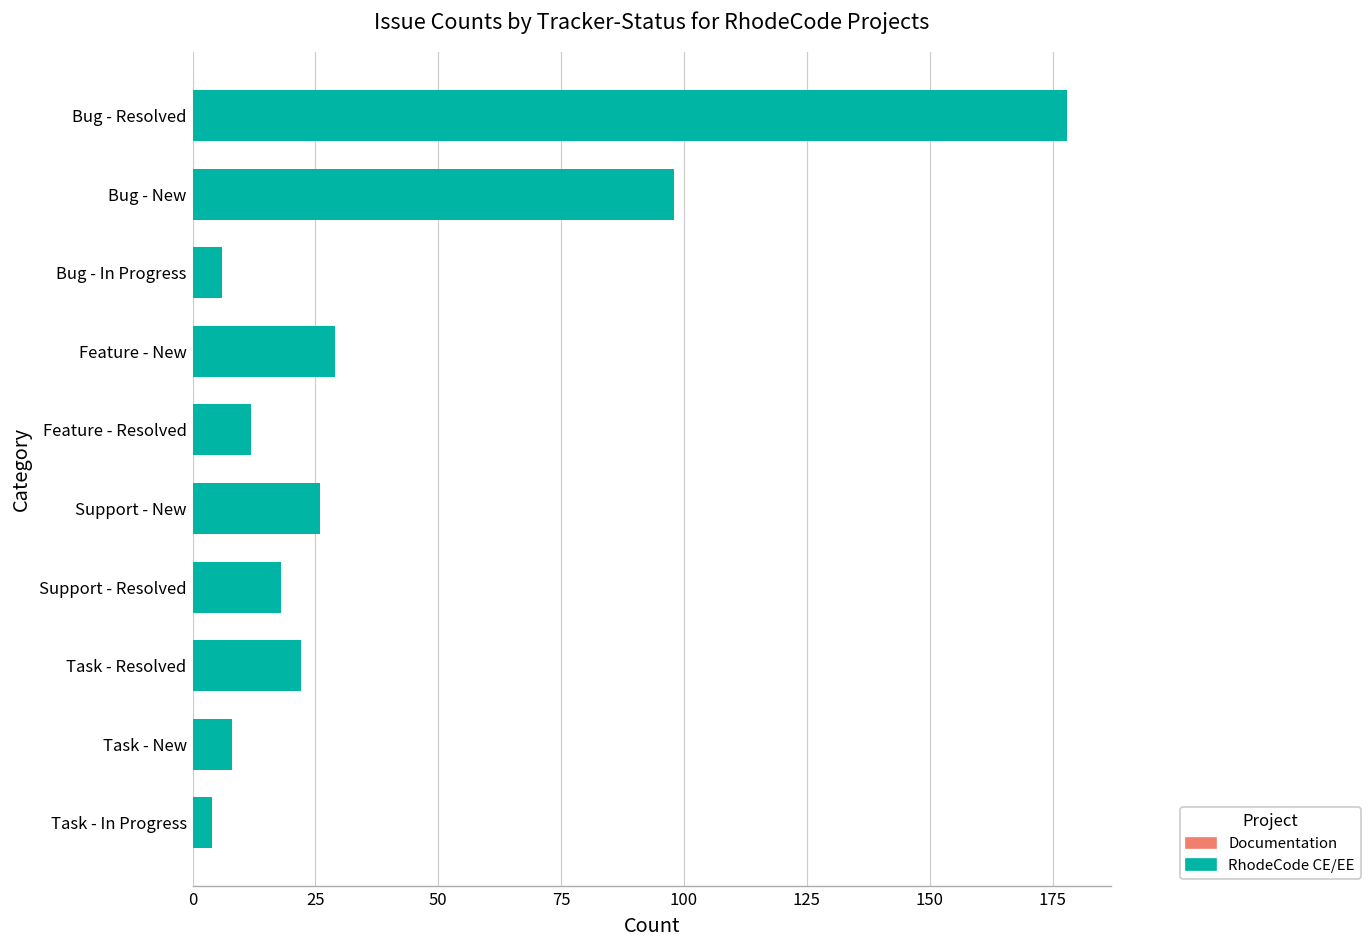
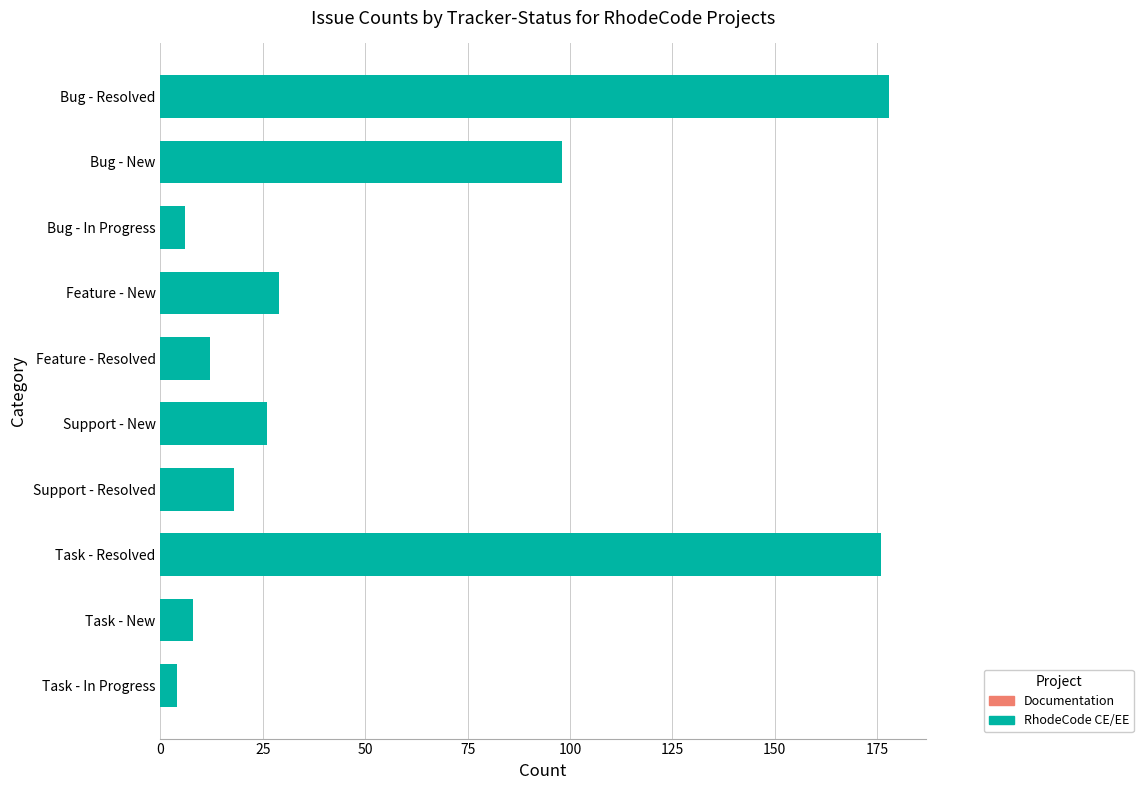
  {
    "Documentation": {
      "Bug - Resolved": 0,
      "Bug - In Progress": 0,
      "Feature - Resolved": 0,
      "Support - New": 0,
      "Support - Resolved": 0,
      "Task - Resolved": 0,
      "Task - New": 0,
      "Task - In Progress": 0
    },
    "RhodeCode CE/EE": {
      "Bug - Resolved": 178,
      "Bug - New": 98,
      "Bug - In Progress": 6,
      "Feature - New": 29,
      "Feature - Resolved": 12,
      "Support - New": 26,
      "Support - Resolved": 18,
-     "Task - Resolved": 22,
+     "Task - Resolved": 176,
      "Task - New": 8,
      "Task - In Progress": 4
    }
  }
